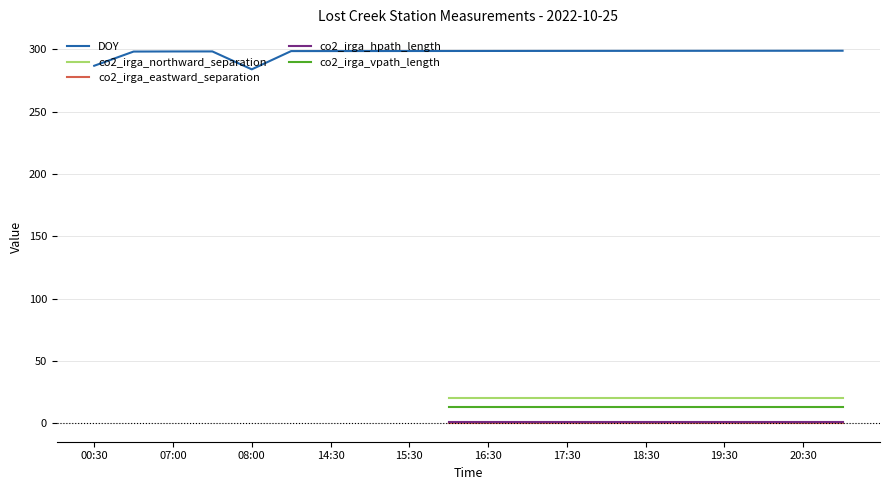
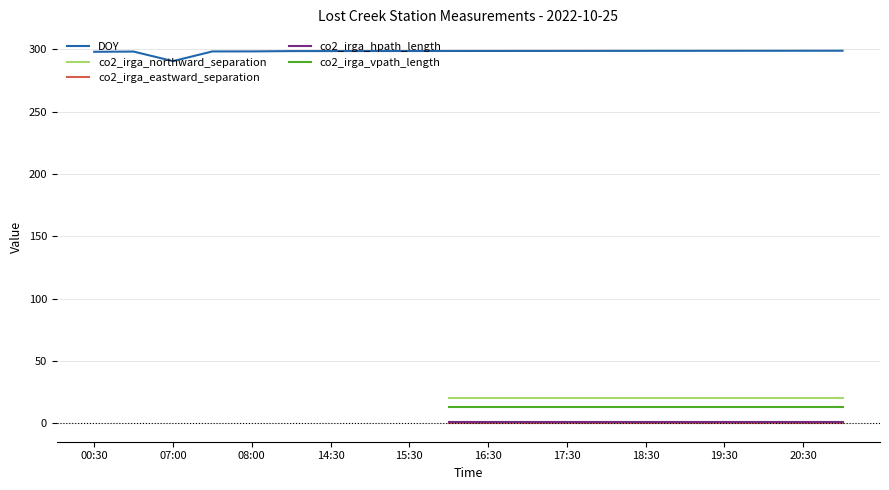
  {
    "DOY": {
-     "00:30": 287,
-     "07:00": 298,
-     "08:00": 284,
+     "00:30": 298,
+     "07:00": 291,
+     "08:00": 298,
      "14:30": 299,
      "15:30": 299,
      "16:30": 299,
      "17:30": 299,
      "18:30": 299,
      "19:30": 299,
      "20:30": 299
    },
    "co2_irga_northward_separation": {
      "16:30": 20,
      "17:30": 20,
      "18:30": 20,
      "19:30": 20,
      "20:30": 20
    },
    "co2_irga_vpath_length": {
      "16:30": 13,
      "17:30": 13,
      "18:30": 13,
      "19:30": 13,
      "20:30": 13
    }
  }
